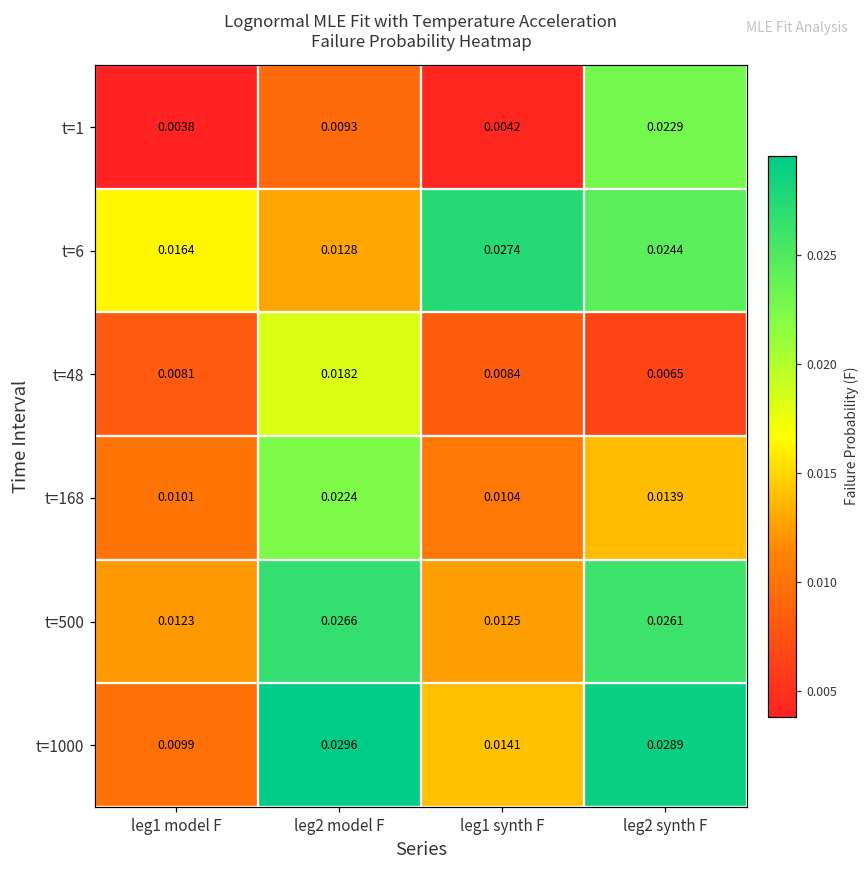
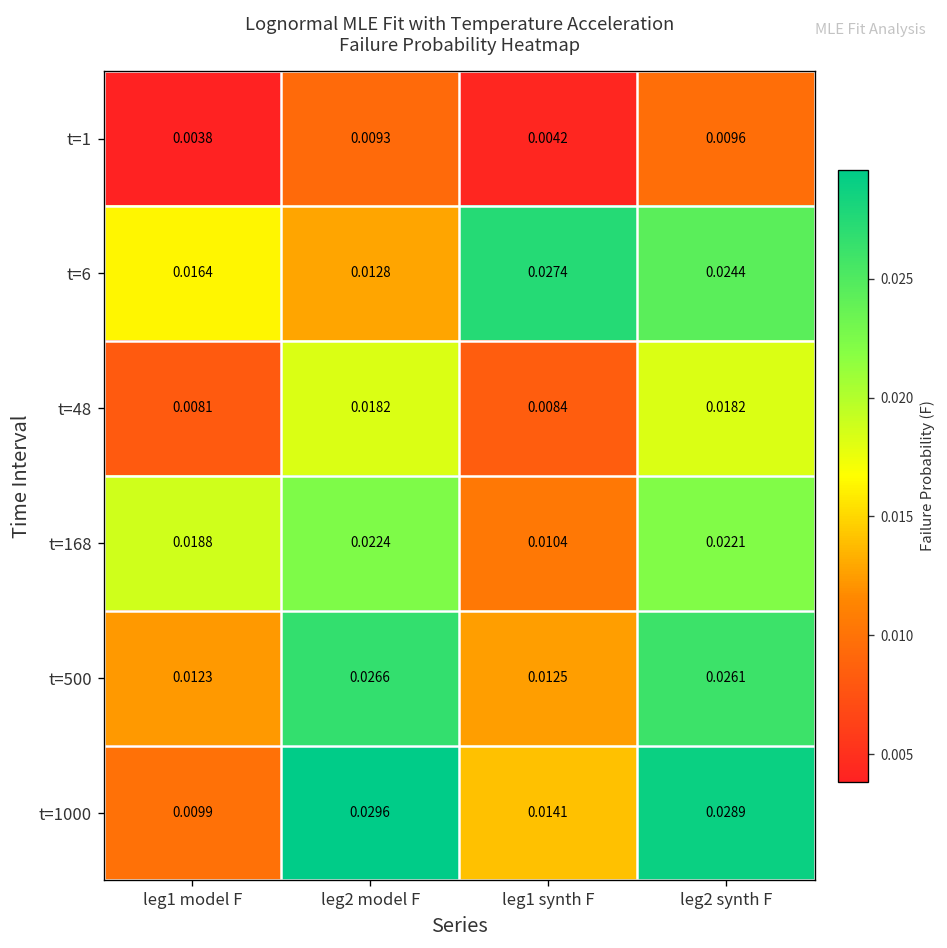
  {
    "t=1": {
      "leg1 model F": 0.0038,
      "leg2 model F": 0.0093,
      "leg1 synth F": 0.0042,
-     "leg2 synth F": 0.0229
+     "leg2 synth F": 0.0096
    },
    "t=6": {
      "leg1 model F": 0.0164,
      "leg2 model F": 0.0128,
      "leg1 synth F": 0.0274,
      "leg2 synth F": 0.0244
    },
    "t=48": {
      "leg1 model F": 0.0081,
      "leg2 model F": 0.0182,
      "leg1 synth F": 0.0084,
-     "leg2 synth F": 0.0065
+     "leg2 synth F": 0.0182
    },
    "t=168": {
-     "leg1 model F": 0.0101,
+     "leg1 model F": 0.0188,
      "leg2 model F": 0.0224,
      "leg1 synth F": 0.0104,
-     "leg2 synth F": 0.0139
+     "leg2 synth F": 0.0221
    },
    "t=500": {
      "leg1 model F": 0.0123,
      "leg2 model F": 0.0266,
      "leg1 synth F": 0.0125,
      "leg2 synth F": 0.0261
    },
    "t=1000": {
      "leg1 model F": 0.0099,
      "leg2 model F": 0.0296,
      "leg1 synth F": 0.0141,
      "leg2 synth F": 0.0289
    }
  }
